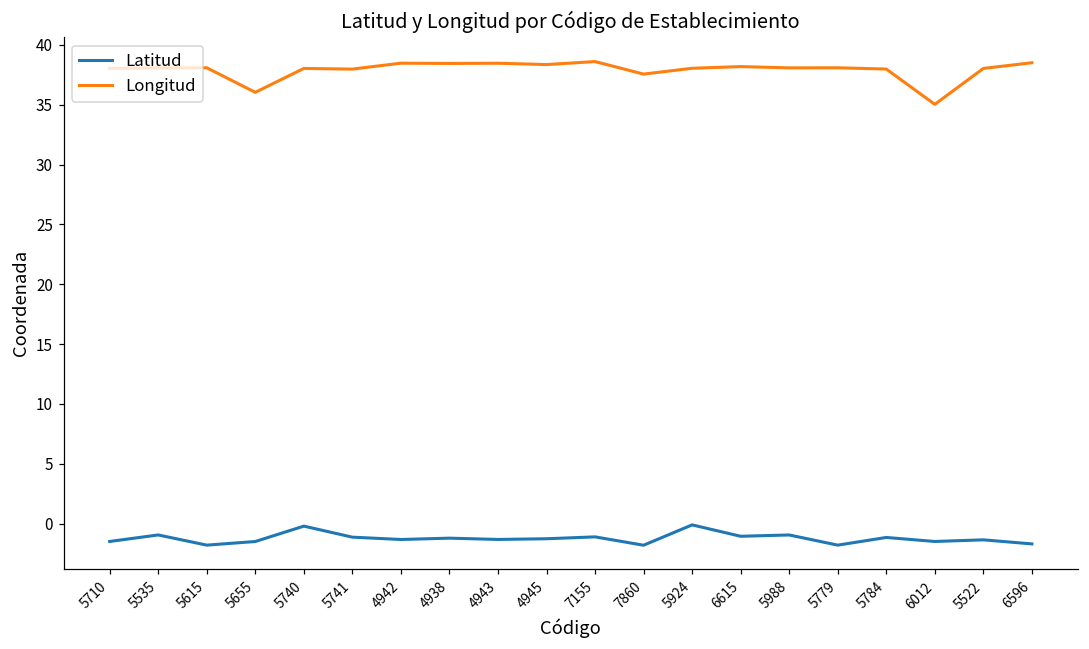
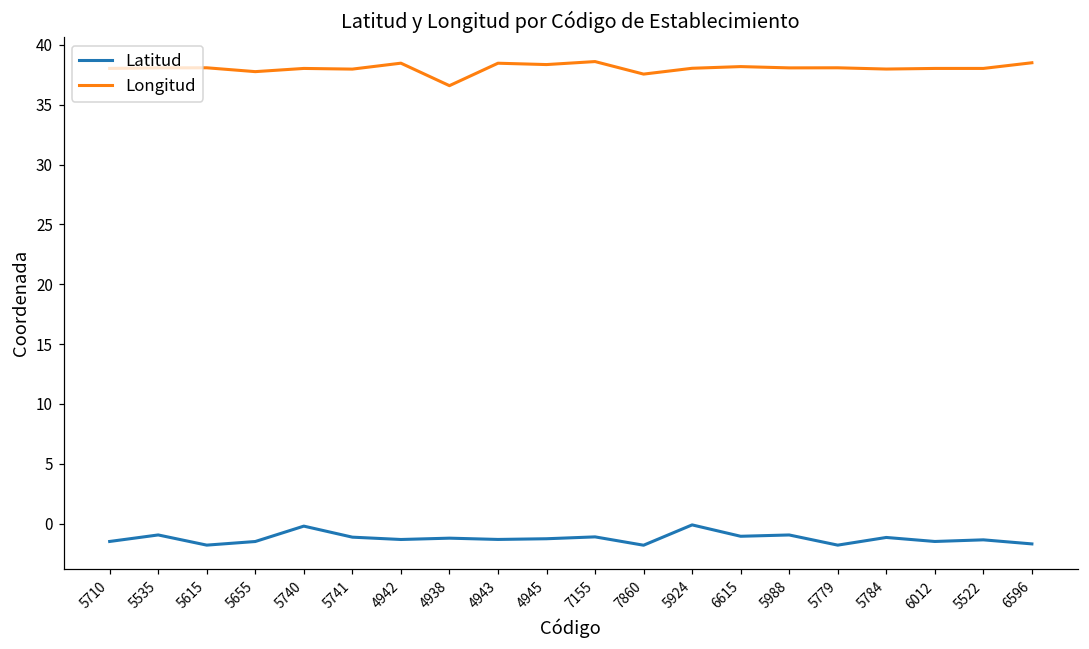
  {
    "Latitud": {
      "5710": -1.5,
      "5535": -0.9,
      "5615": -1.8,
      "5655": -1.5,
      "5740": -0.2,
      "5741": -1.1,
      "4942": -1.3,
      "4938": -1.2,
      "4943": -1.3,
      "4945": -1.3,
      "7155": -1.1,
      "7860": -1.8,
      "5924": -0.1,
      "6615": -1.1,
      "5988": -0.9,
      "5779": -1.8,
      "5784": -1.2,
      "6012": -1.5,
      "5522": -1.4,
      "6596": -1.7
    },
    "Longitud": {
      "5615": 38.1,
-     "5655": 36.0,
+     "5655": 37.8,
      "5740": 38.0,
      "5741": 38.0,
      "4942": 38.5,
-     "4938": 38.5,
+     "4938": 36.6,
      "4943": 38.5,
      "4945": 38.4,
      "7155": 38.6,
      "7860": 37.6,
      "5924": 38.1,
      "6615": 38.2,
      "5988": 38.1,
      "5779": 38.1,
      "5784": 38.0,
-     "6012": 35.0,
+     "6012": 38.0,
      "5522": 38.0,
      "6596": 38.5
    }
  }
